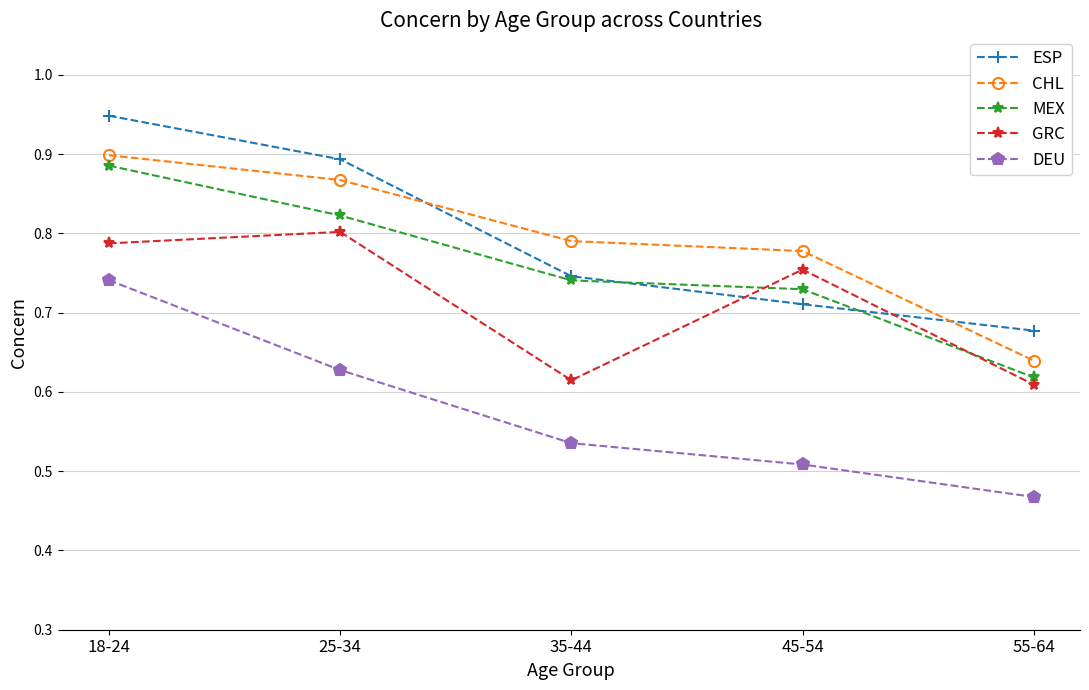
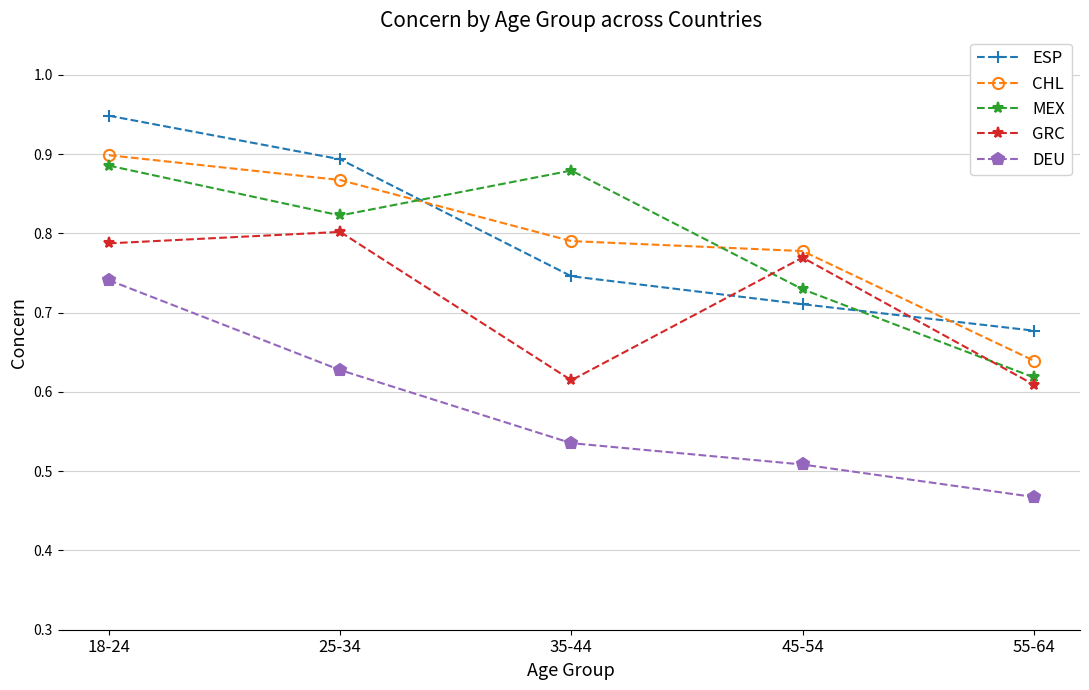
  {
    "ESP": {
      "18-24": 0.95,
      "25-34": 0.89,
      "35-44": 0.75,
      "45-54": 0.71,
      "55-64": 0.68
    },
    "CHL": {
      "18-24": 0.90,
      "25-34": 0.87,
      "35-44": 0.79,
      "45-54": 0.78,
      "55-64": 0.64
    },
    "MEX": {
      "18-24": 0.89,
      "25-34": 0.82,
-     "35-44": 0.74,
+     "35-44": 0.88,
      "45-54": 0.73,
      "55-64": 0.62
    },
    "GRC": {
      "18-24": 0.79,
      "25-34": 0.80,
      "35-44": 0.61,
-     "45-54": 0.75,
+     "45-54": 0.77,
      "55-64": 0.61
    },
    "DEU": {
      "18-24": 0.74,
      "25-34": 0.63,
      "35-44": 0.54,
      "45-54": 0.51,
      "55-64": 0.47
    }
  }
